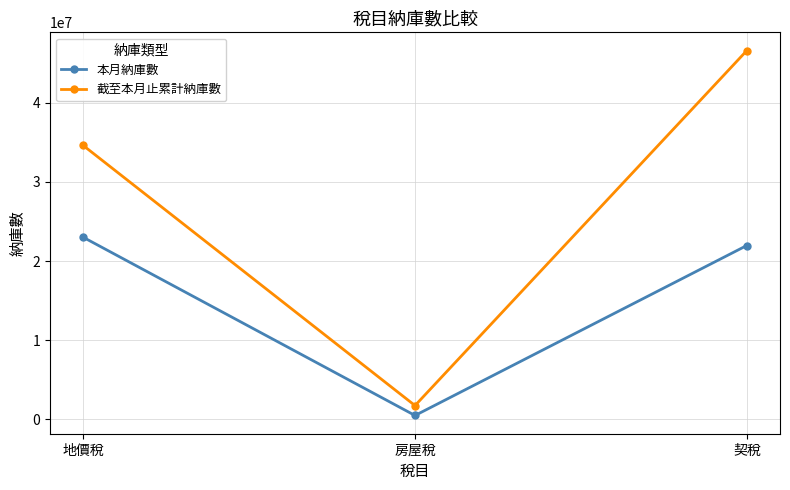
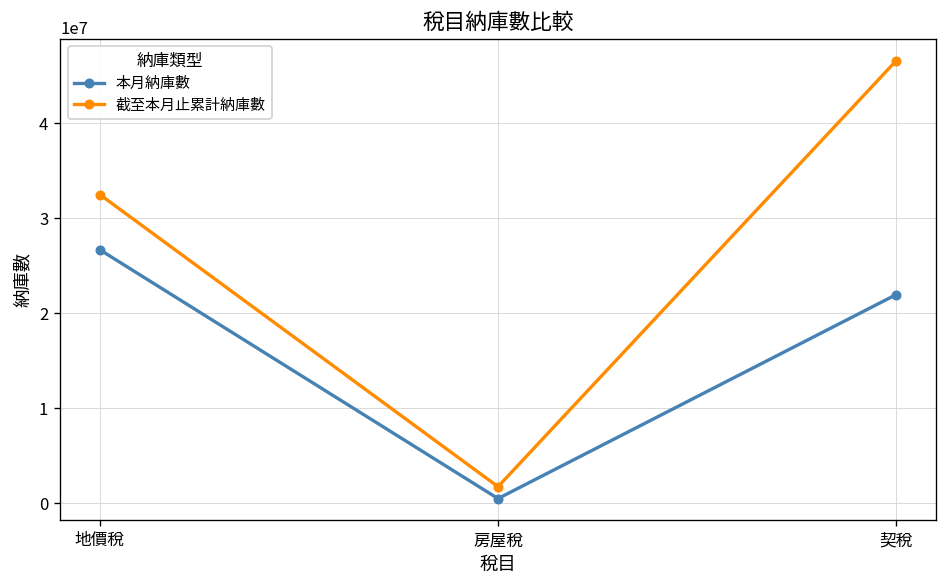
  {
    "本月納庫數": {
-     "地價稅": 23000000,
+     "地價稅": 27000000,
      "房屋稅": 0,
      "契稅": 22000000
    },
    "截至本月止累計納庫數": {
-     "地價稅": 35000000,
+     "地價稅": 33000000,
      "房屋稅": 2000000,
      "契稅": 47000000
    }
  }
